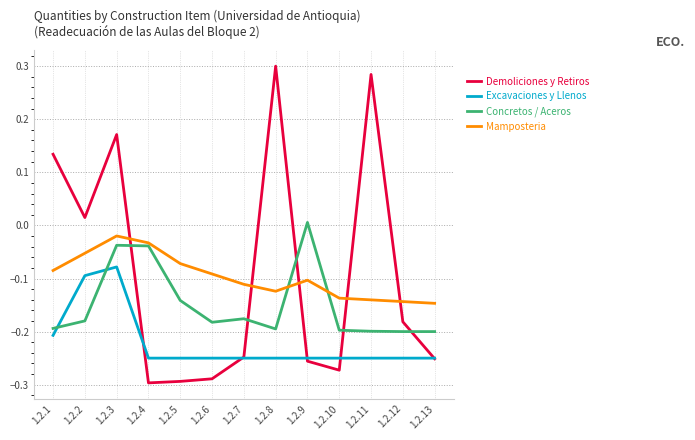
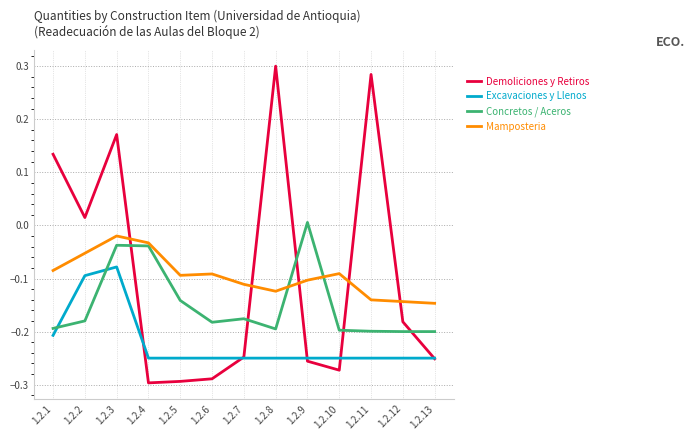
  {
    "Demoliciones y Retiros": {
      "1.2.1": 0.13,
      "1.2.2": 0.01,
      "1.2.3": 0.17,
      "1.2.4": -0.30,
      "1.2.5": -0.29,
      "1.2.6": -0.29,
      "1.2.8": 0.30,
      "1.2.9": -0.26,
      "1.2.10": -0.27,
      "1.2.11": 0.28,
      "1.2.12": -0.18
    },
    "Excavaciones y Llenos": {
      "1.2.1": -0.21,
      "1.2.2": -0.09,
      "1.2.3": -0.08,
      "1.2.4": -0.25,
      "1.2.5": -0.25,
      "1.2.6": -0.25,
      "1.2.8": -0.25,
      "1.2.9": -0.25,
      "1.2.10": -0.25,
      "1.2.11": -0.25,
      "1.2.12": -0.25
    },
    "Concretos / Aceros": {
      "1.2.1": -0.19,
      "1.2.2": -0.18,
      "1.2.3": -0.04,
      "1.2.4": -0.04,
      "1.2.5": -0.14,
      "1.2.6": -0.18,
      "1.2.7": -0.18,
      "1.2.8": -0.20,
      "1.2.9": 0.01,
      "1.2.10": -0.20,
      "1.2.11": -0.20,
      "1.2.12": -0.20,
      "1.2.13": -0.20
    },
    "Mamposteria": {
      "1.2.1": -0.08,
      "1.2.2": -0.05,
      "1.2.3": -0.02,
      "1.2.4": -0.03,
-     "1.2.5": -0.07,
+     "1.2.5": -0.09,
      "1.2.6": -0.09,
      "1.2.7": -0.11,
      "1.2.8": -0.12,
      "1.2.9": -0.10,
-     "1.2.10": -0.14,
+     "1.2.10": -0.09,
      "1.2.11": -0.14,
      "1.2.12": -0.14,
      "1.2.13": -0.15
    }
  }
